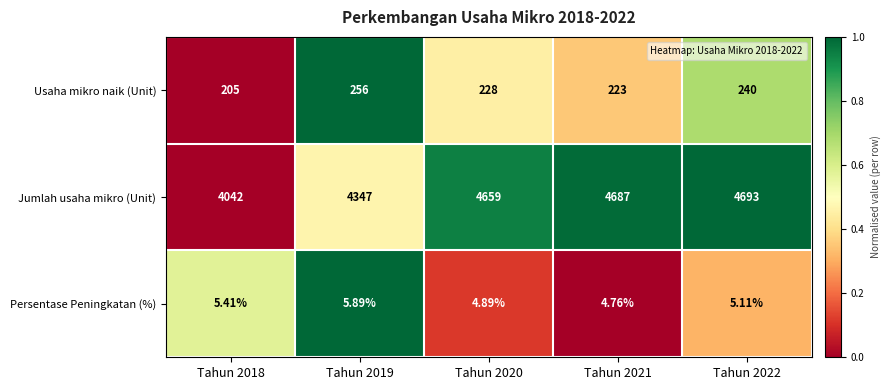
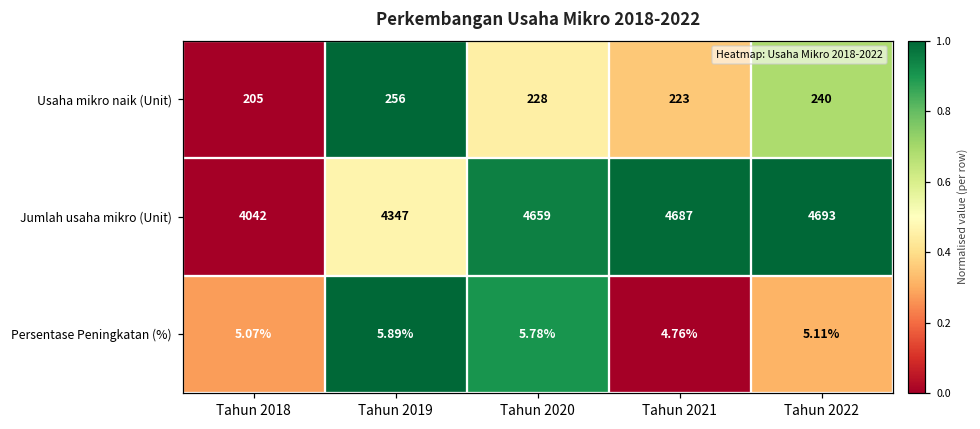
  {
    "Usaha mikro naik (Unit)": {
      "Tahun 2018": "205",
      "Tahun 2019": "256",
      "Tahun 2020": "228",
      "Tahun 2021": "223",
      "Tahun 2022": "240"
    },
    "Jumlah usaha mikro (Unit)": {
      "Tahun 2018": "4042",
      "Tahun 2019": "4347",
      "Tahun 2020": "4659",
      "Tahun 2021": "4687",
      "Tahun 2022": "4693"
    },
    "Persentase Peningkatan (%)": {
-     "Tahun 2018": "5.41%",
+     "Tahun 2018": "5.07%",
      "Tahun 2019": "5.89%",
-     "Tahun 2020": "4.89%",
+     "Tahun 2020": "5.78%",
      "Tahun 2021": "4.76%",
      "Tahun 2022": "5.11%"
    }
  }
